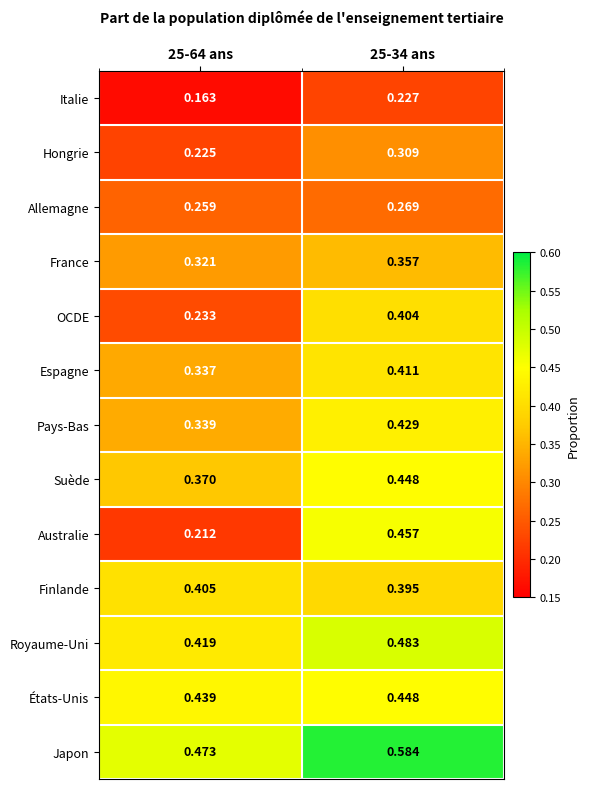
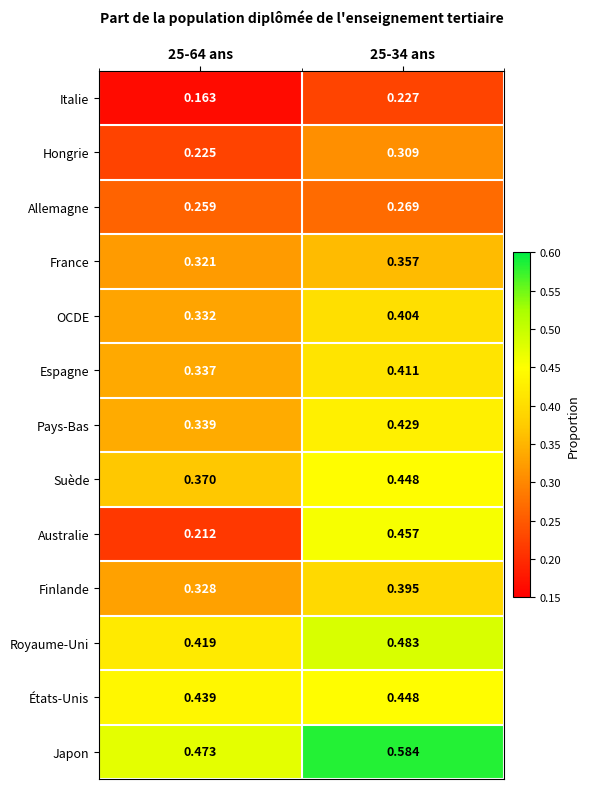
  {
    "Italie": {
      "25-64 ans": 0.163,
      "25-34 ans": 0.227
    },
    "Hongrie": {
      "25-64 ans": 0.225,
      "25-34 ans": 0.309
    },
    "Allemagne": {
      "25-64 ans": 0.259,
      "25-34 ans": 0.269
    },
    "France": {
      "25-64 ans": 0.321,
      "25-34 ans": 0.357
    },
    "OCDE": {
-     "25-64 ans": 0.233,
+     "25-64 ans": 0.332,
      "25-34 ans": 0.404
    },
    "Espagne": {
      "25-64 ans": 0.337,
      "25-34 ans": 0.411
    },
    "Pays-Bas": {
      "25-64 ans": 0.339,
      "25-34 ans": 0.429
    },
    "Suède": {
      "25-64 ans": 0.370,
      "25-34 ans": 0.448
    },
    "Australie": {
      "25-64 ans": 0.212,
      "25-34 ans": 0.457
    },
    "Finlande": {
-     "25-64 ans": 0.405,
+     "25-64 ans": 0.328,
      "25-34 ans": 0.395
    },
    "Royaume-Uni": {
      "25-64 ans": 0.419,
      "25-34 ans": 0.483
    },
    "États-Unis": {
      "25-64 ans": 0.439,
      "25-34 ans": 0.448
    },
    "Japon": {
      "25-64 ans": 0.473,
      "25-34 ans": 0.584
    }
  }
